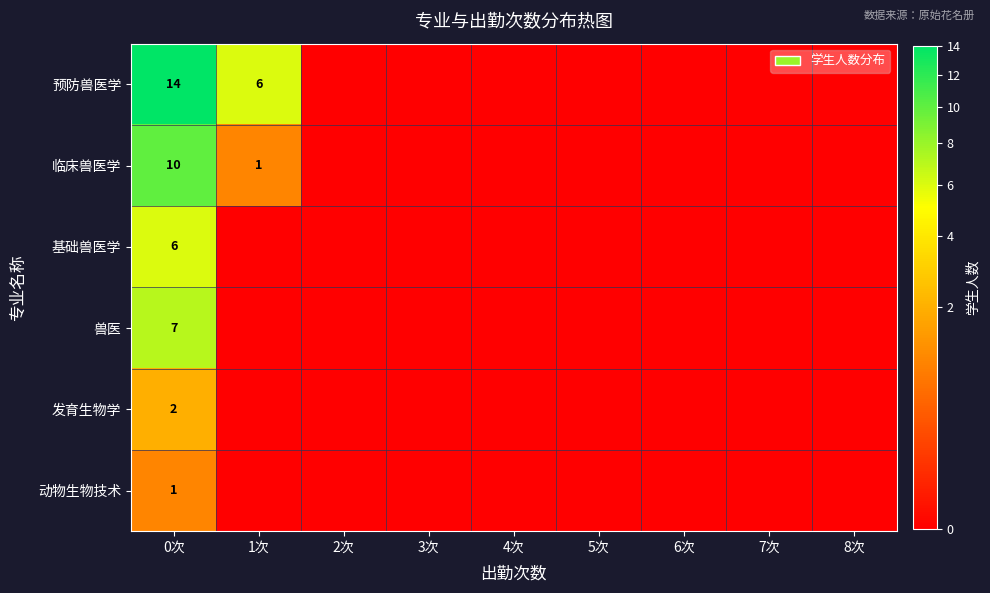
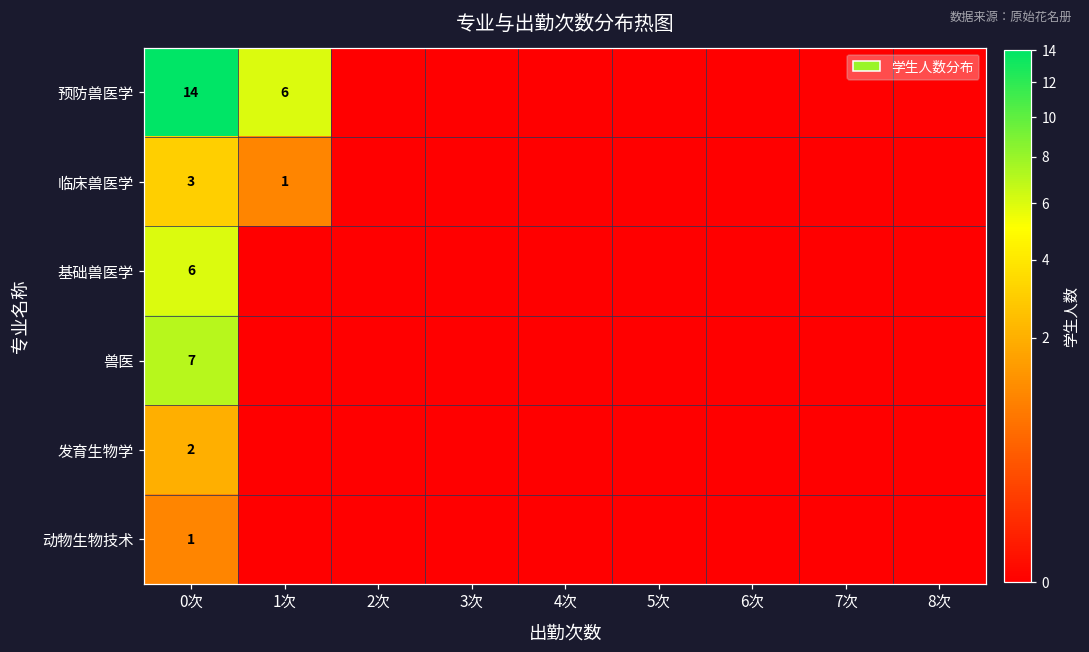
  {
    "预防兽医学": {
      "0次": 14,
      "1次": 6
    },
    "临床兽医学": {
-     "0次": 10,
+     "0次": 3,
      "1次": 1
    },
    "基础兽医学": {
      "0次": 6
    },
    "兽医": {
      "0次": 7
    },
    "发育生物学": {
      "0次": 2
    },
    "动物生物技术": {
      "0次": 1
    }
  }
